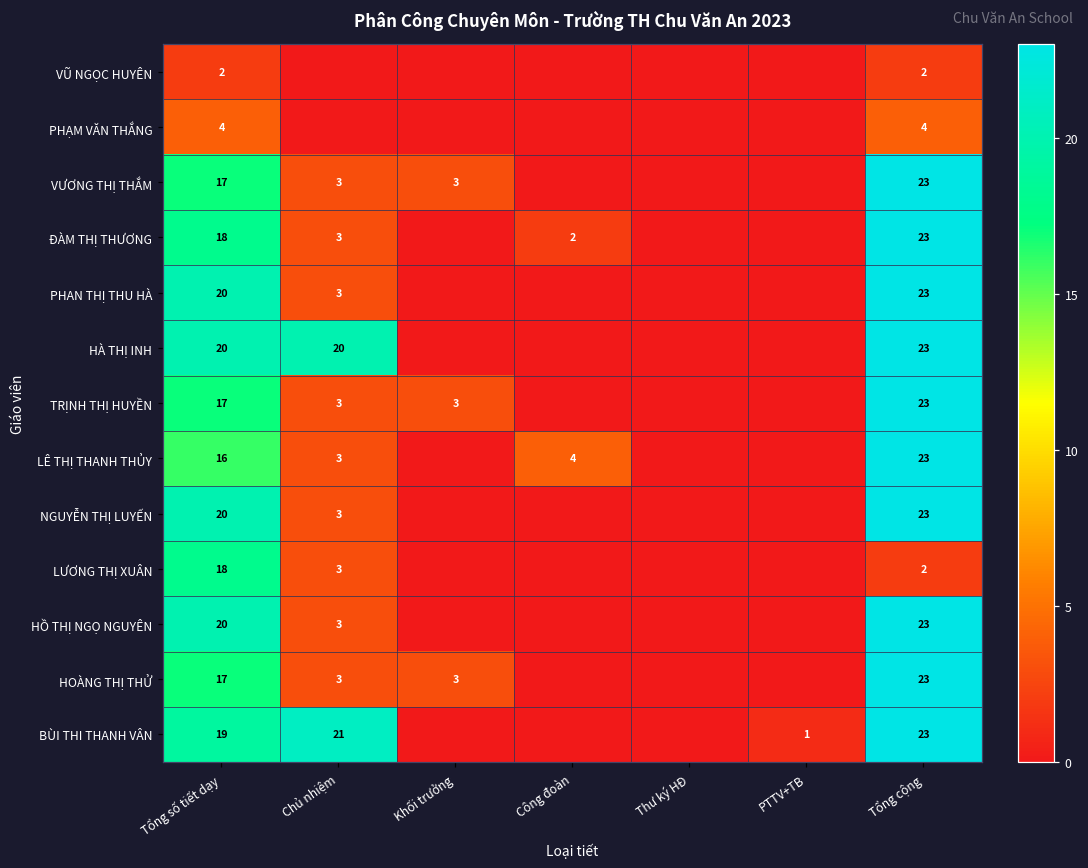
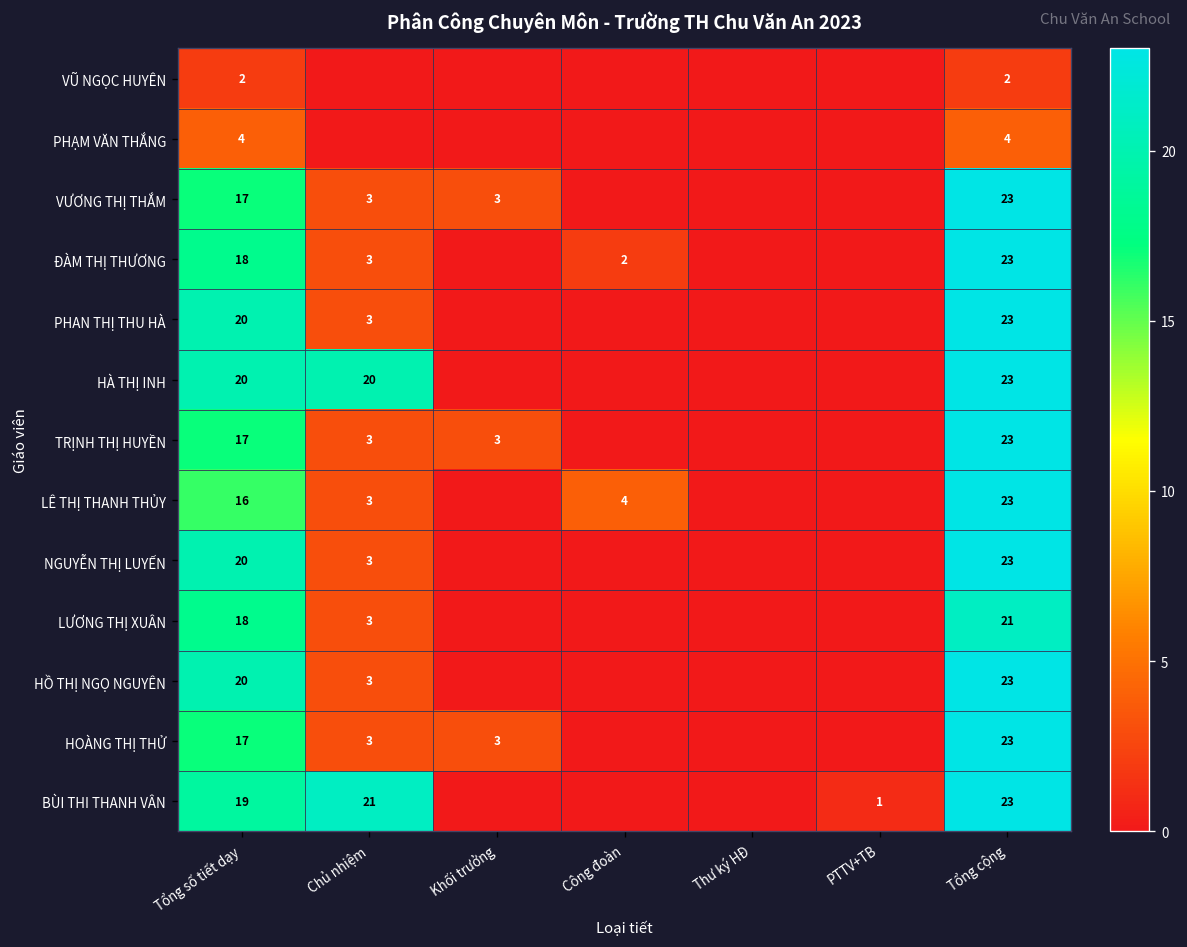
  {
    "VŨ NGỌC HUYÊN": {
      "Tổng số tiết dạy": 2,
      "Tổng cộng": 2
    },
    "PHẠM VĂN THẮNG": {
      "Tổng số tiết dạy": 4,
      "Tổng cộng": 4
    },
    "VƯƠNG THỊ THẮM": {
      "Tổng số tiết dạy": 17,
      "Chủ nhiệm": 3,
      "Khối trưởng": 3,
      "Tổng cộng": 23
    },
    "ĐÀM THỊ THƯƠNG": {
      "Tổng số tiết dạy": 18,
      "Chủ nhiệm": 3,
      "Công đoàn": 2,
      "Tổng cộng": 23
    },
    "PHAN THỊ THU HÀ": {
      "Tổng số tiết dạy": 20,
      "Chủ nhiệm": 3,
      "Tổng cộng": 23
    },
    "HÀ THỊ INH": {
      "Tổng số tiết dạy": 20,
      "Chủ nhiệm": 20,
      "Tổng cộng": 23
    },
    "TRỊNH THỊ HUYỀN": {
      "Tổng số tiết dạy": 17,
      "Chủ nhiệm": 3,
      "Khối trưởng": 3,
      "Tổng cộng": 23
    },
    "LÊ THỊ THANH THỦY": {
      "Tổng số tiết dạy": 16,
      "Chủ nhiệm": 3,
      "Công đoàn": 4,
      "Tổng cộng": 23
    },
    "NGUYỄN THỊ LUYẾN": {
      "Tổng số tiết dạy": 20,
      "Chủ nhiệm": 3,
      "Tổng cộng": 23
    },
    "LƯƠNG THỊ XUÂN": {
      "Tổng số tiết dạy": 18,
      "Chủ nhiệm": 3,
-     "Tổng cộng": 2
+     "Tổng cộng": 21
    },
    "HỒ THỊ NGỌ NGUYÊN": {
      "Tổng số tiết dạy": 20,
      "Chủ nhiệm": 3,
      "Tổng cộng": 23
    },
    "HOÀNG THỊ THỬ": {
      "Tổng số tiết dạy": 17,
      "Chủ nhiệm": 3,
      "Khối trưởng": 3,
      "Tổng cộng": 23
    },
    "BÙI THI THANH VÂN": {
      "Tổng số tiết dạy": 19,
      "Chủ nhiệm": 21,
      "PTTV+TB": 1,
      "Tổng cộng": 23
    }
  }
